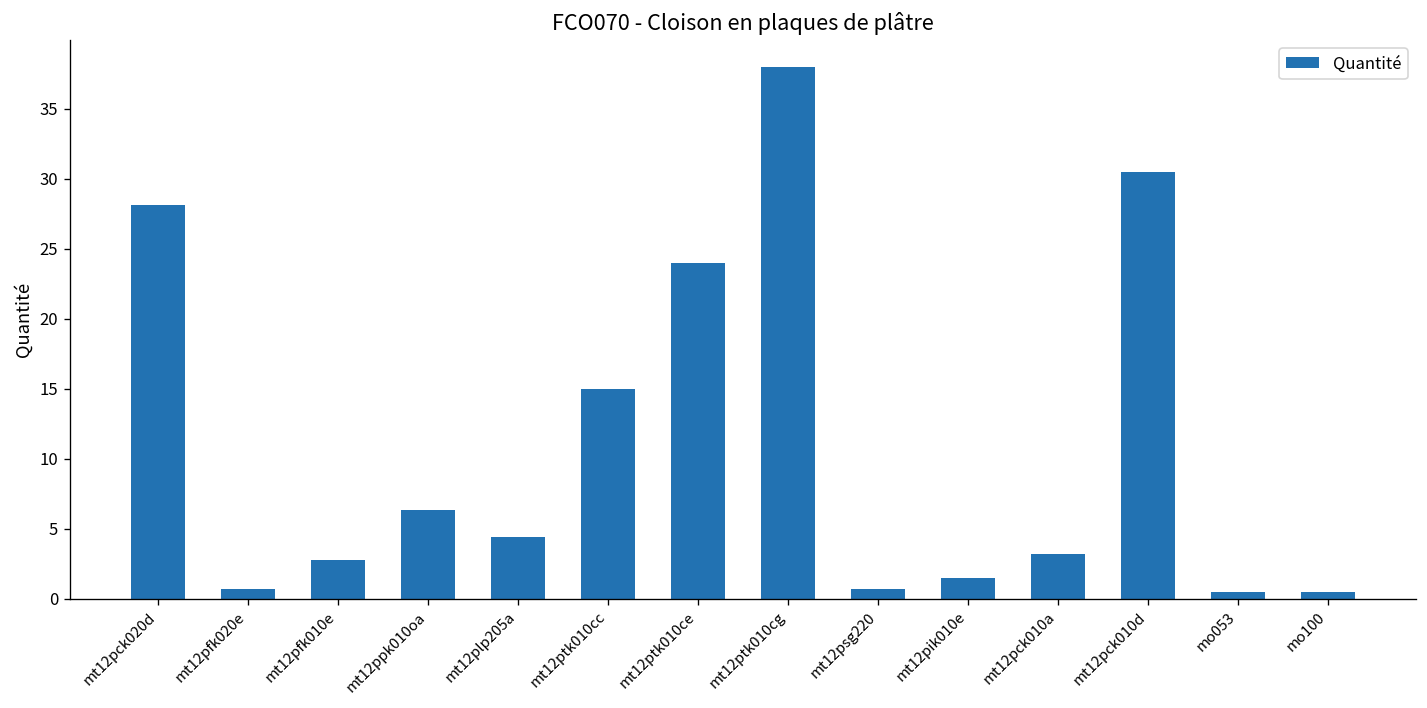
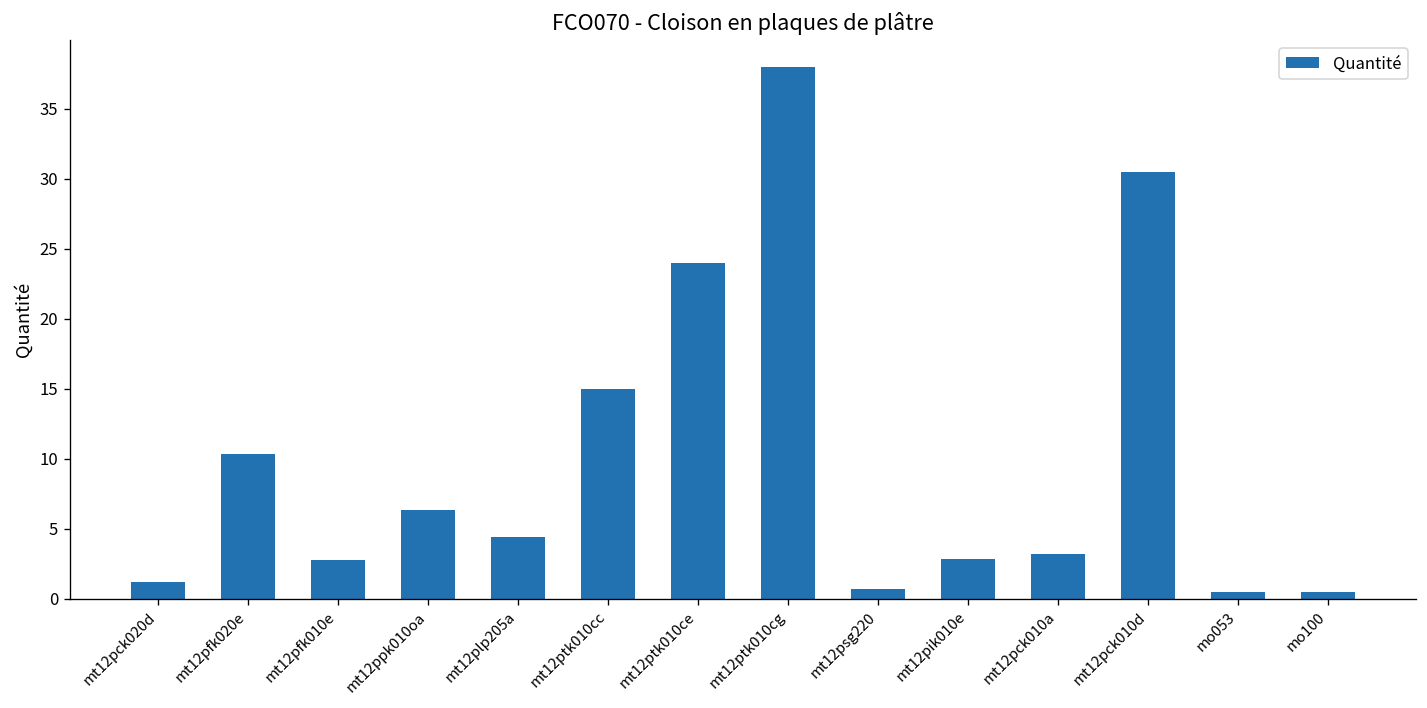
  {
-   "mt12pck020d": 28.1,
-   "mt12pfk020e": 0.7,
+   "mt12pck020d": 1.2,
+   "mt12pfk020e": 10.3,
    "mt12pfk010e": 2.8,
    "mt12ppk010oa": 6.3,
    "mt12plp205a": 4.4,
    "mt12ptk010cc": 15.0,
    "mt12ptk010ce": 24.0,
    "mt12ptk010cg": 38.0,
    "mt12psg220": 0.7,
-   "mt12pik010e": 1.5,
+   "mt12pik010e": 2.8,
    "mt12pck010a": 3.2,
    "mt12pck010d": 30.5,
    "mo053": 0.5,
    "mo100": 0.5
  }
